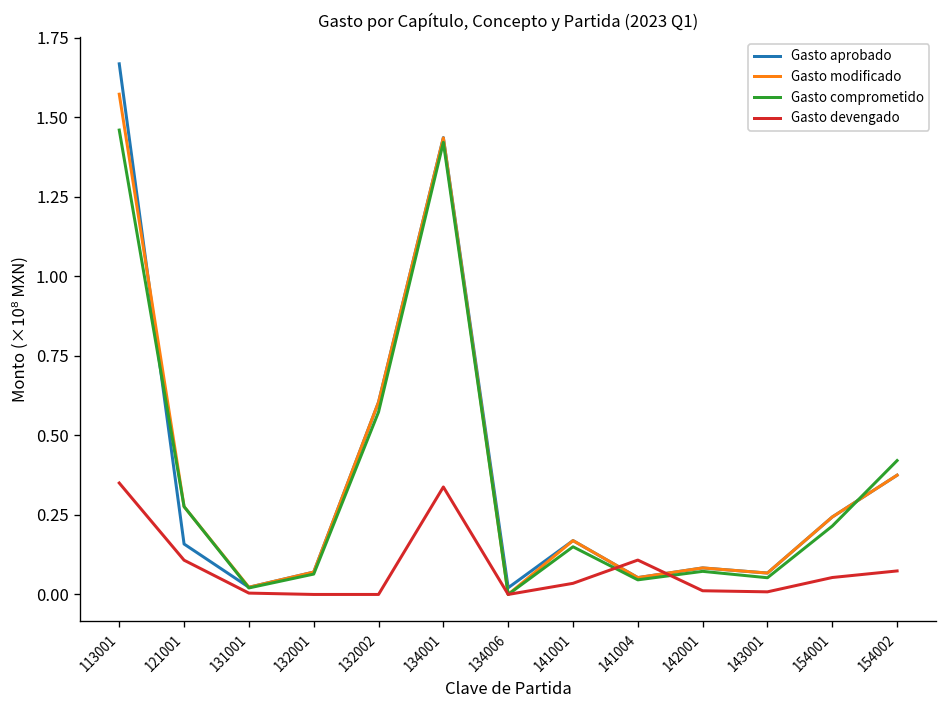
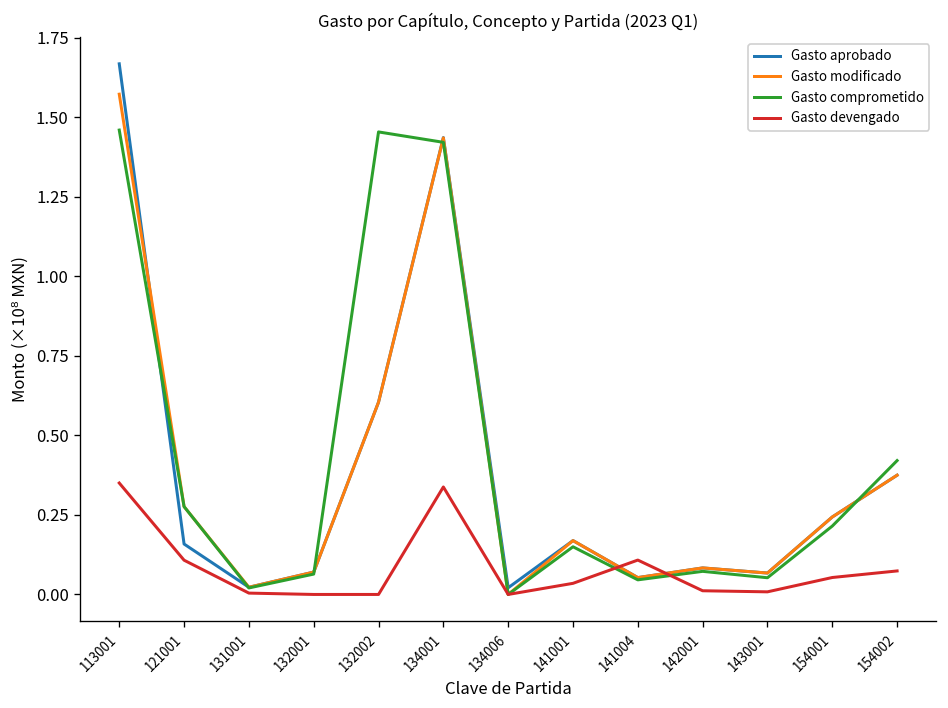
  {
    "Gasto aprobado": {
      "113001": 1.67,
      "121001": 0.16,
      "134006": 0.02
    },
    "Gasto modificado": {
      "113001": 1.57
    },
    "Gasto comprometido": {
      "113001": 1.46,
-     "132002": 0.57,
+     "132002": 1.45,
      "134001": 1.42,
      "141001": 0.15,
      "142001": 0.07,
      "143001": 0.05,
      "154001": 0.21,
      "154002": 0.42
    },
    "Gasto devengado": {
      "113001": 0.35,
      "121001": 0.11,
      "131001": 0.00,
      "132001": 0.00,
      "132002": 0.00,
      "134001": 0.34,
      "141001": 0.03,
      "141004": 0.11,
      "142001": 0.01,
      "143001": 0.01,
      "154001": 0.05,
      "154002": 0.07
    }
  }
